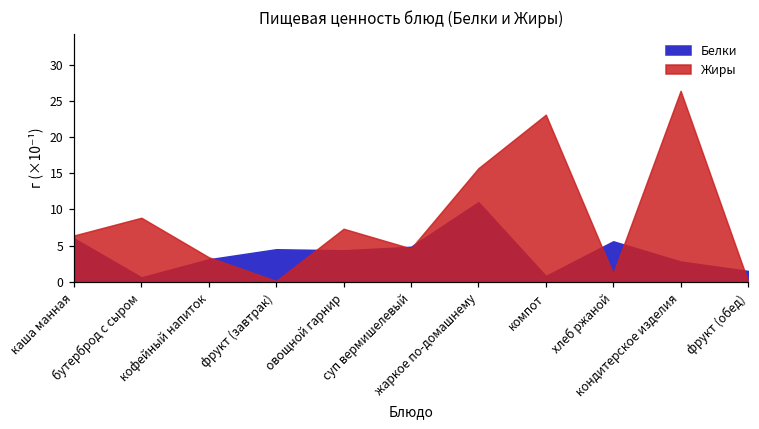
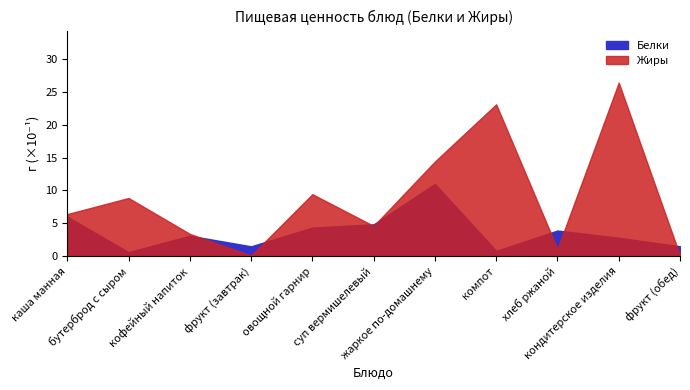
  {
    "Белки": {
      "каша манная": 6,
      "бутерброд с сыром": 1,
-     "фрукт (завтрак)": 5,
+     "фрукт (завтрак)": 2,
      "овощной гарнир": 4,
      "жаркое по-домашнему": 11,
      "компот": 1,
-     "хлеб ржаной": 6,
+     "хлеб ржаной": 4,
      "кондитерское изделия": 3,
      "фрукт (обед)": 2
    },
    "Жиры": {
      "каша манная": 6,
      "бутерброд с сыром": 9,
-     "овощной гарнир": 7,
-     "жаркое по-домашнему": 16,
+     "овощной гарнир": 9,
+     "жаркое по-домашнему": 14,
      "компот": 23,
      "хлеб ржаной": 1,
      "кондитерское изделия": 26
    }
  }
